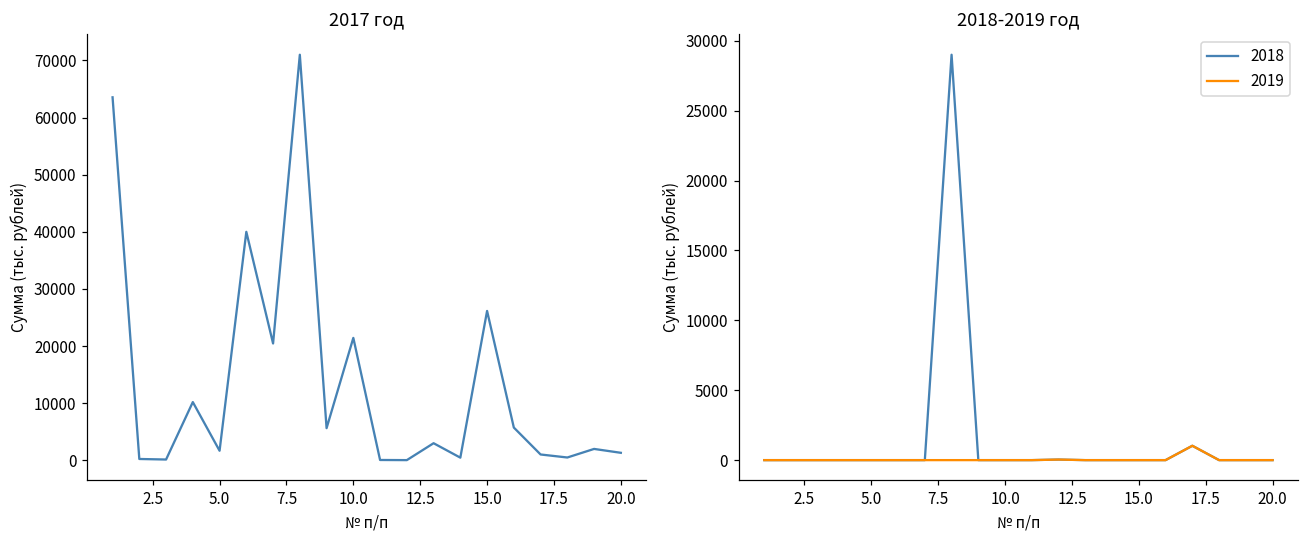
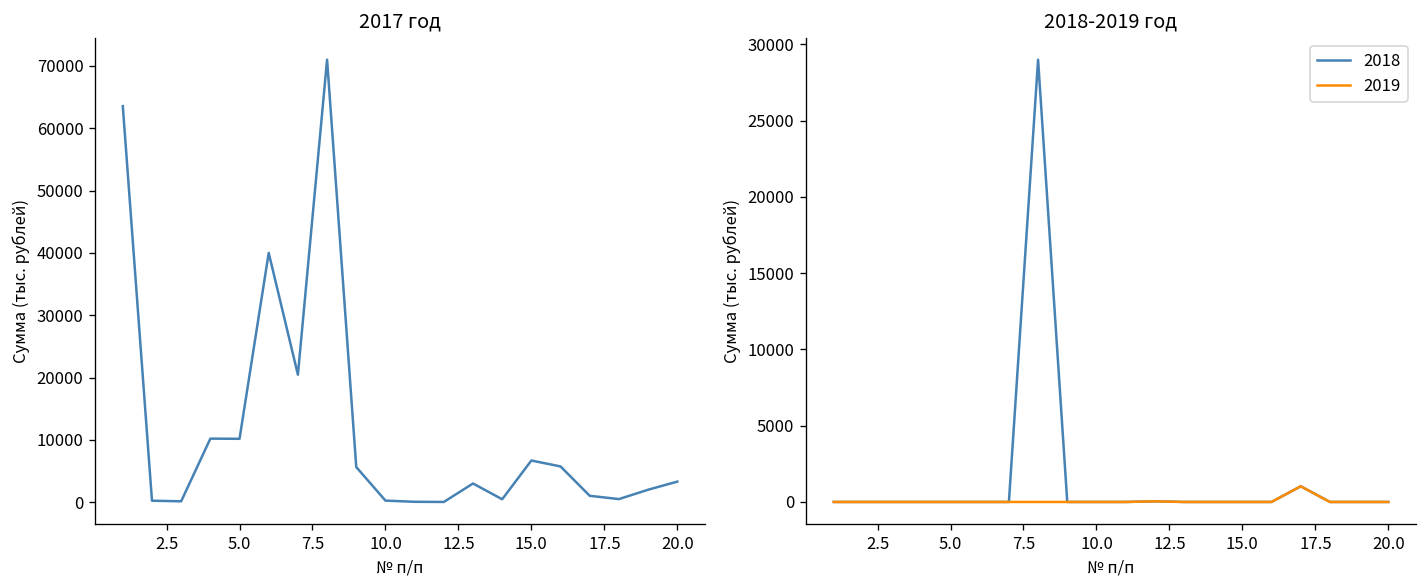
  {
    "2017 год": {
-     "5.0": 2000,
-     "10.0": 21000,
-     "15.0": 26000,
-     "20.0": 1000
+     "5.0": 10000,
+     "10.0": 0,
+     "15.0": 7000,
+     "20.0": 3000
    }
  }
